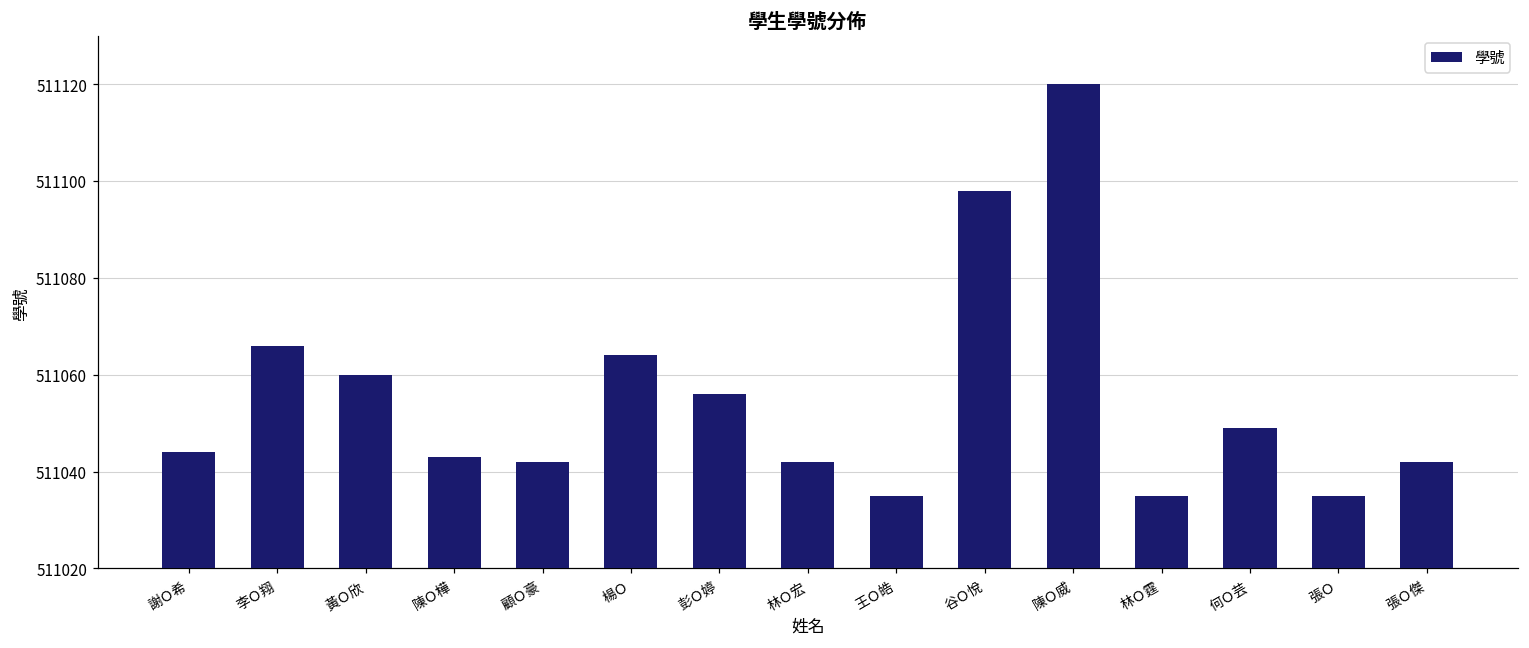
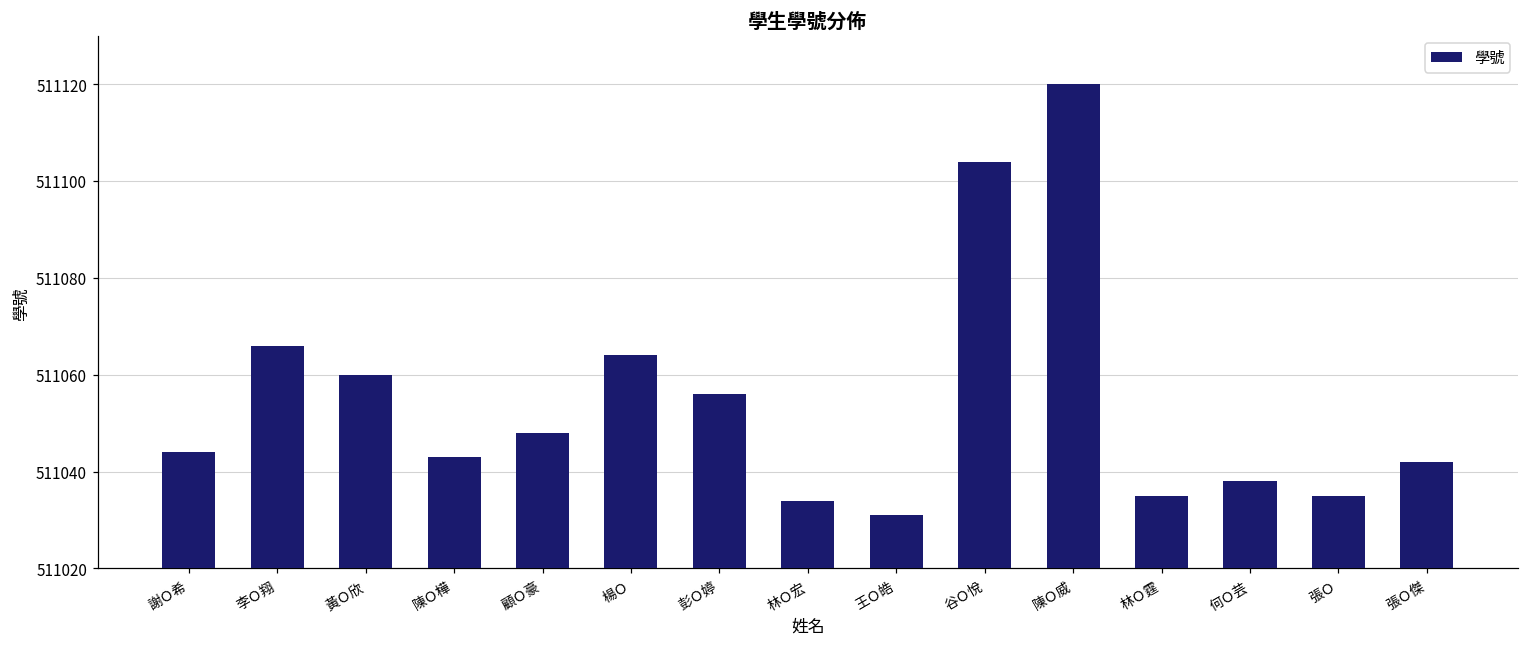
  {
    "謝Ｏ希": 511044,
    "李Ｏ翔": 511066,
    "黃Ｏ欣": 511060,
    "陳Ｏ樺": 511043,
-   "顧Ｏ豪": 511042,
+   "顧Ｏ豪": 511048,
    "楊Ｏ": 511064,
    "彭Ｏ婷": 511056,
-   "林Ｏ宏": 511042,
-   "王Ｏ皓": 511035,
-   "谷Ｏ悅": 511098,
+   "林Ｏ宏": 511034,
+   "王Ｏ皓": 511031,
+   "谷Ｏ悅": 511104,
    "陳Ｏ威": 511120,
    "林Ｏ霆": 511035,
-   "何Ｏ芸": 511049,
+   "何Ｏ芸": 511038,
    "張Ｏ": 511035,
    "張Ｏ傑": 511042
  }
